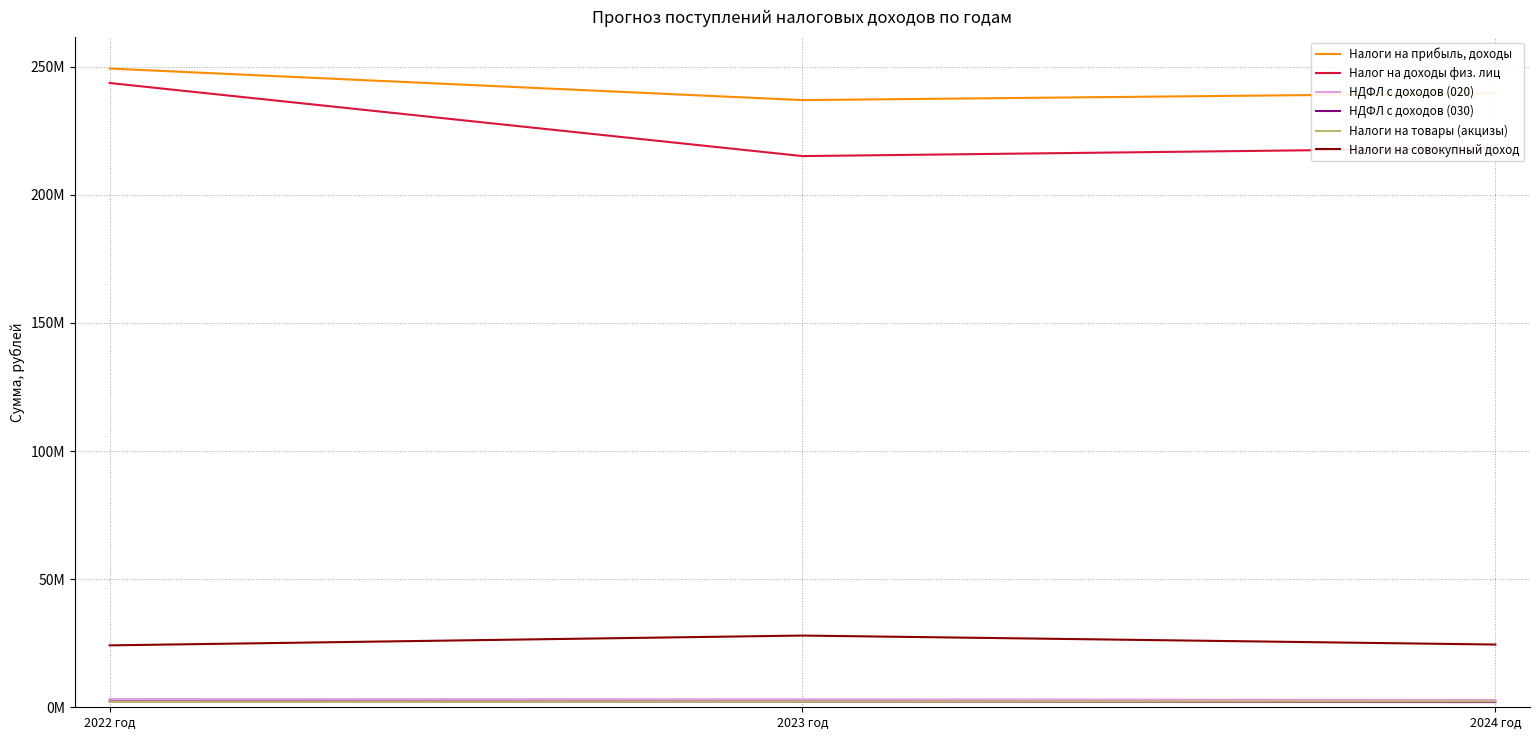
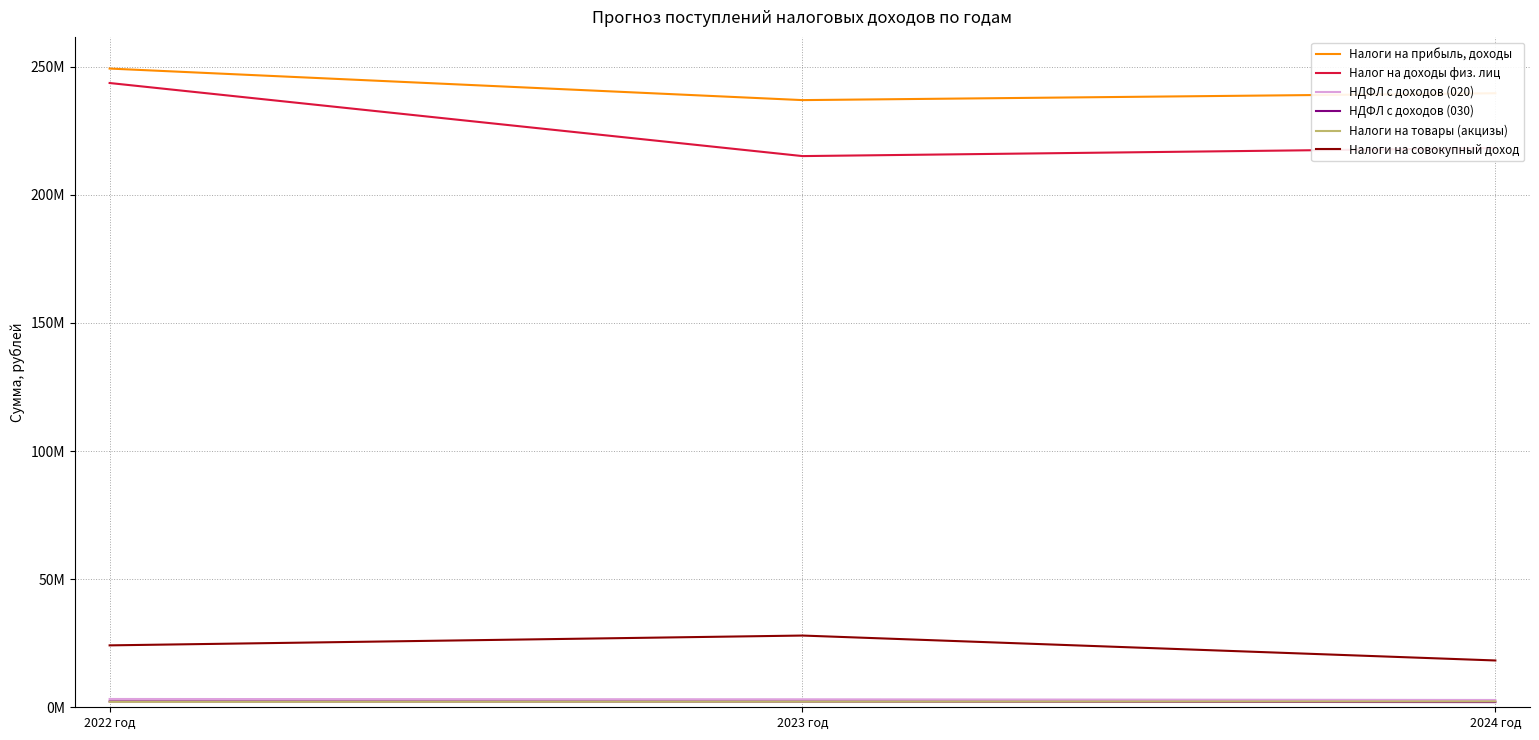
  {
    "Налоги на прибыль, доходы": {
      "2022 год": 249000000,
      "2023 год": 237000000
    },
    "Налог на доходы физ. лиц": {
      "2022 год": 244000000,
      "2023 год": 215000000
    },
    "Налоги на совокупный доход": {
      "2022 год": 24000000,
      "2023 год": 28000000,
-     "2024 год": 24000000
+     "2024 год": 18000000
    }
  }
